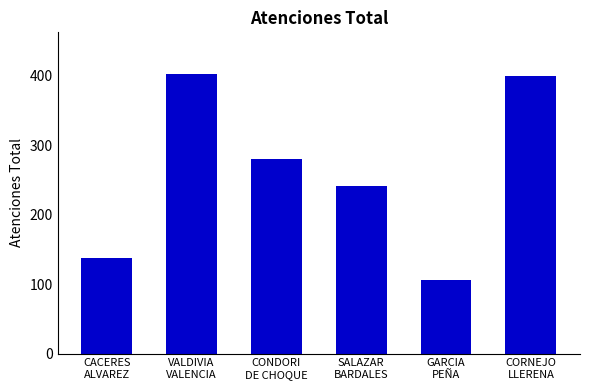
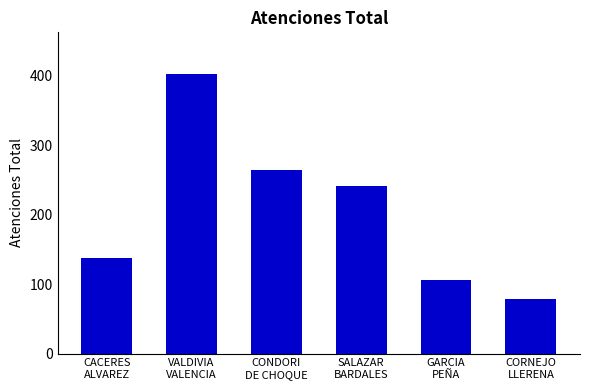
  {
    "CACERES ALVAREZ": 140,
    "VALDIVIA VALENCIA": 400,
-   "CONDORI DE CHOQUE": 280,
+   "CONDORI DE CHOQUE": 260,
    "SALAZAR BARDALES": 240,
    "GARCIA PEÑA": 110,
-   "CORNEJO LLERENA": 400
+   "CORNEJO LLERENA": 80
  }
